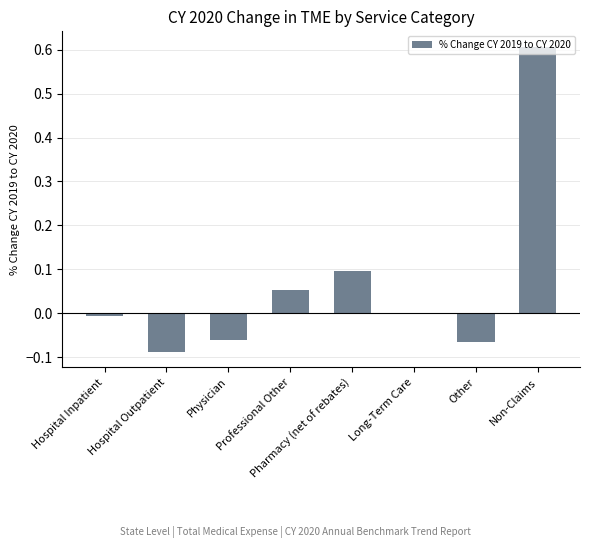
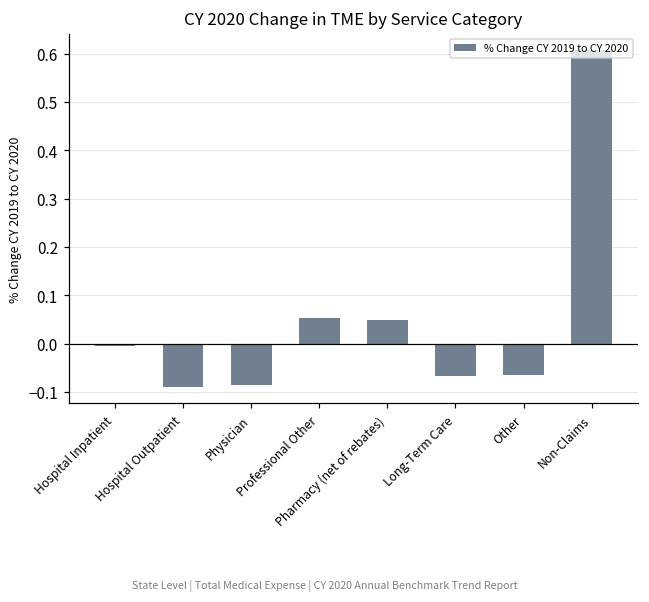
  {
    "Hospital Outpatient": -0.09,
-   "Physician": -0.06,
+   "Physician": -0.08,
    "Professional Other": 0.05,
-   "Pharmacy (net of rebates)": 0.10,
-   "Long-Term Care": 0.00,
+   "Pharmacy (net of rebates)": 0.05,
+   "Long-Term Care": -0.07,
    "Other": -0.06
  }
